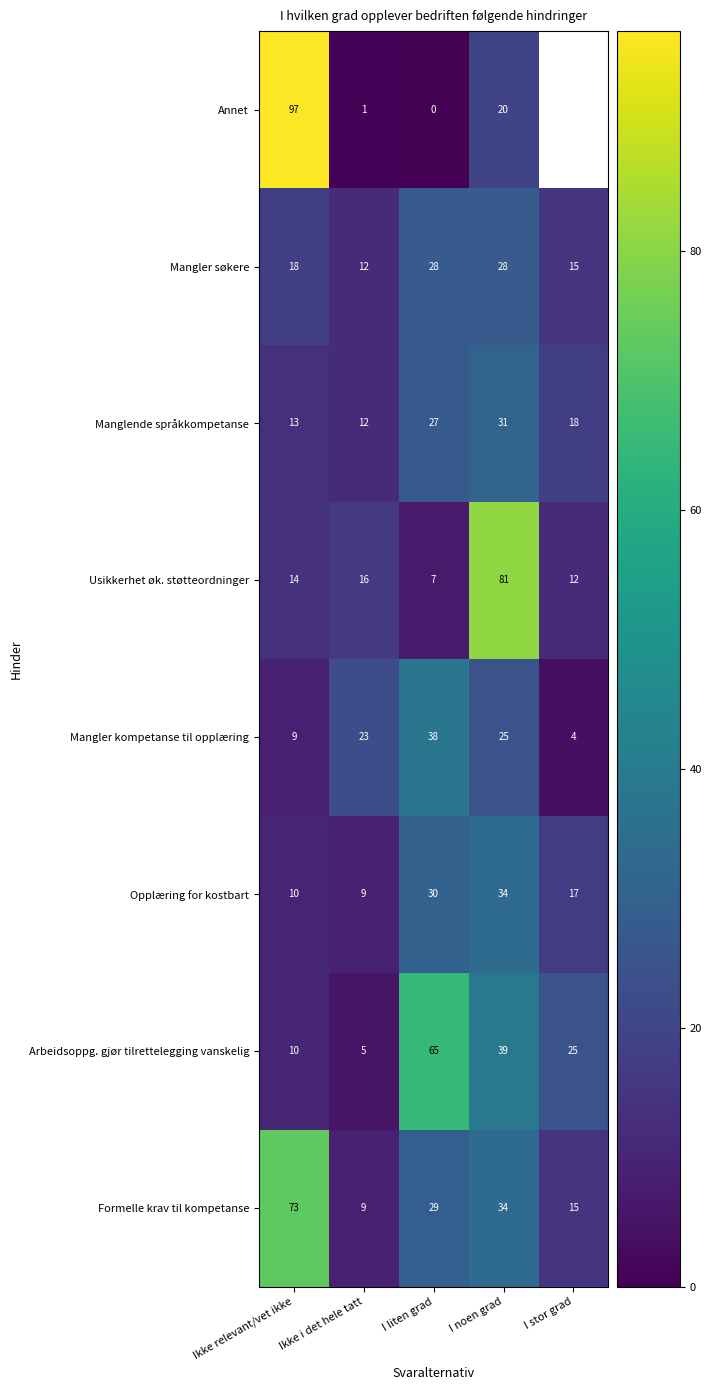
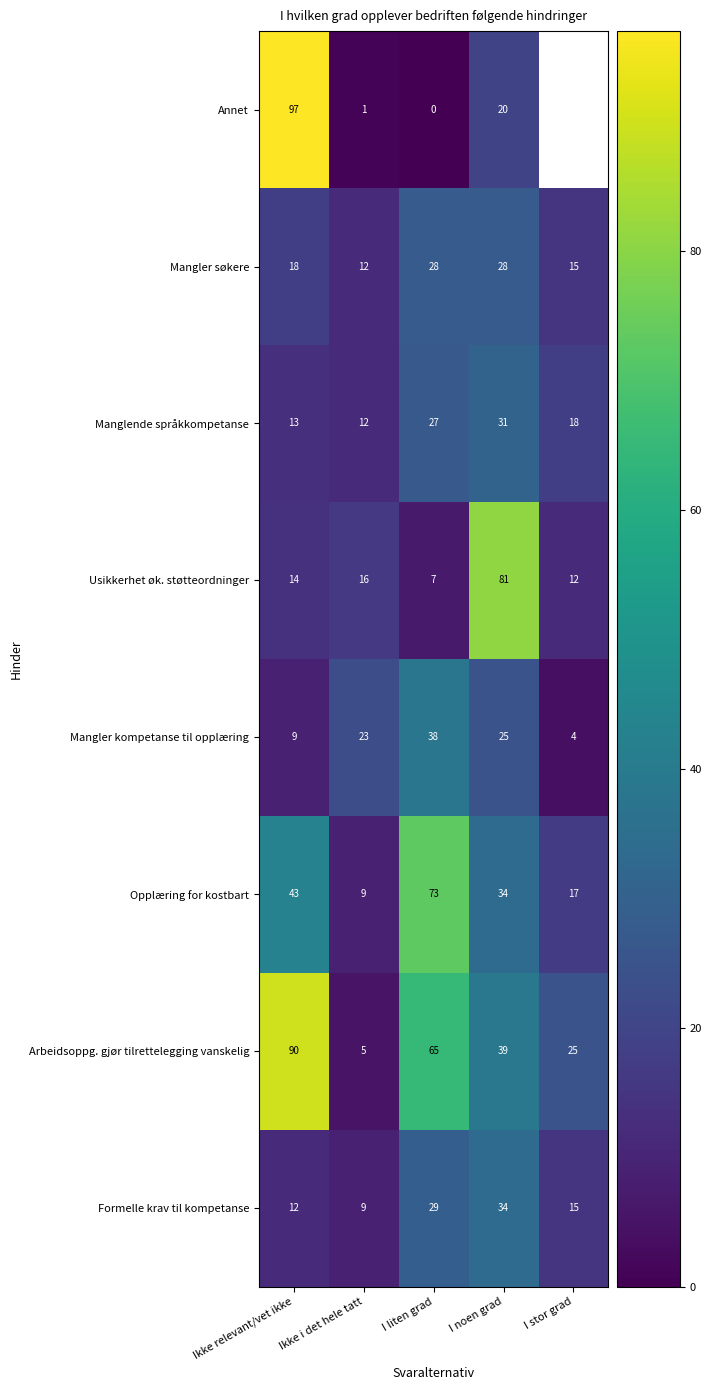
  {
    "Annet": {
      "Ikke relevant/vet ikke": 97,
      "Ikke i det hele tatt": 1,
      "I liten grad": 0,
      "I noen grad": 20
    },
    "Mangler søkere": {
      "Ikke relevant/vet ikke": 18,
      "Ikke i det hele tatt": 12,
      "I liten grad": 28,
      "I noen grad": 28,
      "I stor grad": 15
    },
    "Manglende språkkompetanse": {
      "Ikke relevant/vet ikke": 13,
      "Ikke i det hele tatt": 12,
      "I liten grad": 27,
      "I noen grad": 31,
      "I stor grad": 18
    },
    "Usikkerhet øk. støtteordninger": {
      "Ikke relevant/vet ikke": 14,
      "Ikke i det hele tatt": 16,
      "I liten grad": 7,
      "I noen grad": 81,
      "I stor grad": 12
    },
    "Mangler kompetanse til opplæring": {
      "Ikke relevant/vet ikke": 9,
      "Ikke i det hele tatt": 23,
      "I liten grad": 38,
      "I noen grad": 25,
      "I stor grad": 4
    },
    "Opplæring for kostbart": {
-     "Ikke relevant/vet ikke": 10,
+     "Ikke relevant/vet ikke": 43,
      "Ikke i det hele tatt": 9,
-     "I liten grad": 30,
+     "I liten grad": 73,
      "I noen grad": 34,
      "I stor grad": 17
    },
    "Arbeidsoppg. gjør tilrettelegging vanskelig": {
-     "Ikke relevant/vet ikke": 10,
+     "Ikke relevant/vet ikke": 90,
      "Ikke i det hele tatt": 5,
      "I liten grad": 65,
      "I noen grad": 39,
      "I stor grad": 25
    },
    "Formelle krav til kompetanse": {
-     "Ikke relevant/vet ikke": 73,
+     "Ikke relevant/vet ikke": 12,
      "Ikke i det hele tatt": 9,
      "I liten grad": 29,
      "I noen grad": 34,
      "I stor grad": 15
    }
  }
